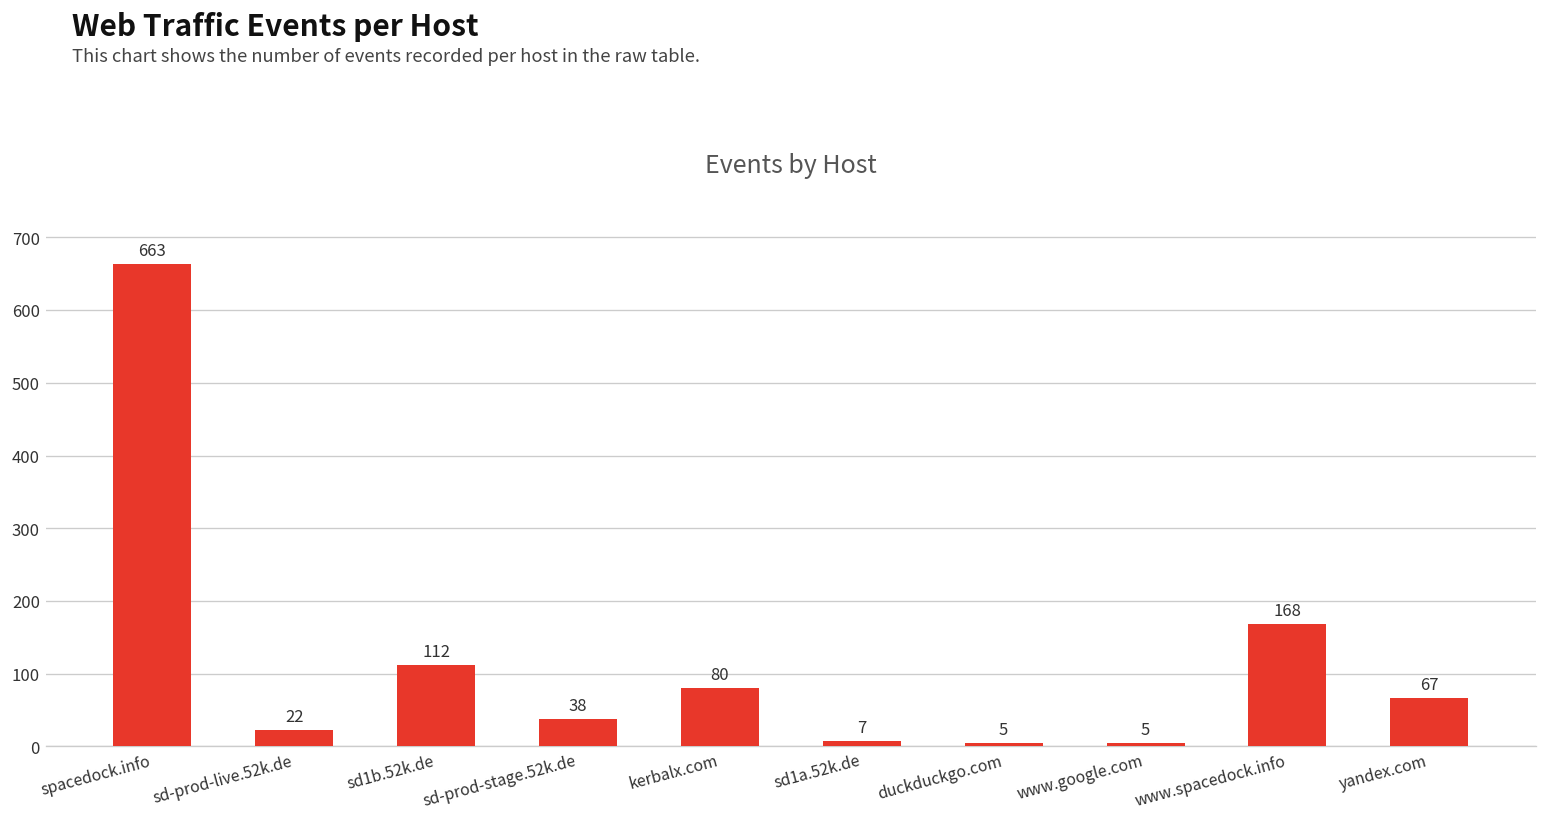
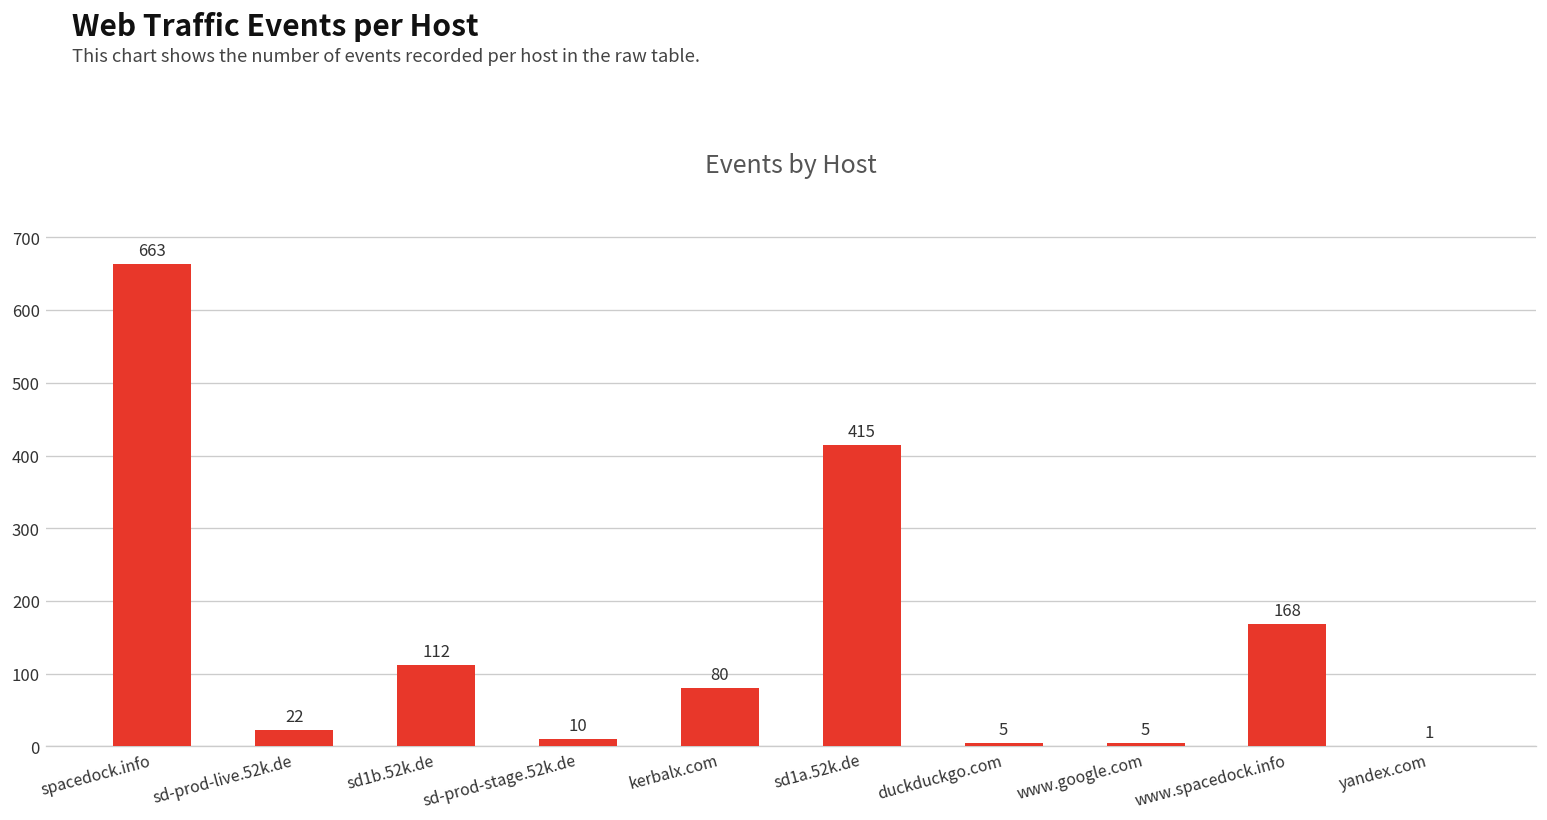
  {
    "spacedock.info": 663,
    "sd-prod-live.52k.de": 22,
    "sd1b.52k.de": 112,
-   "sd-prod-stage.52k.de": 38,
+   "sd-prod-stage.52k.de": 10,
    "kerbalx.com": 80,
-   "sd1a.52k.de": 7,
+   "sd1a.52k.de": 415,
    "duckduckgo.com": 5,
    "www.google.com": 5,
    "www.spacedock.info": 168,
-   "yandex.com": 67
+   "yandex.com": 1
  }
